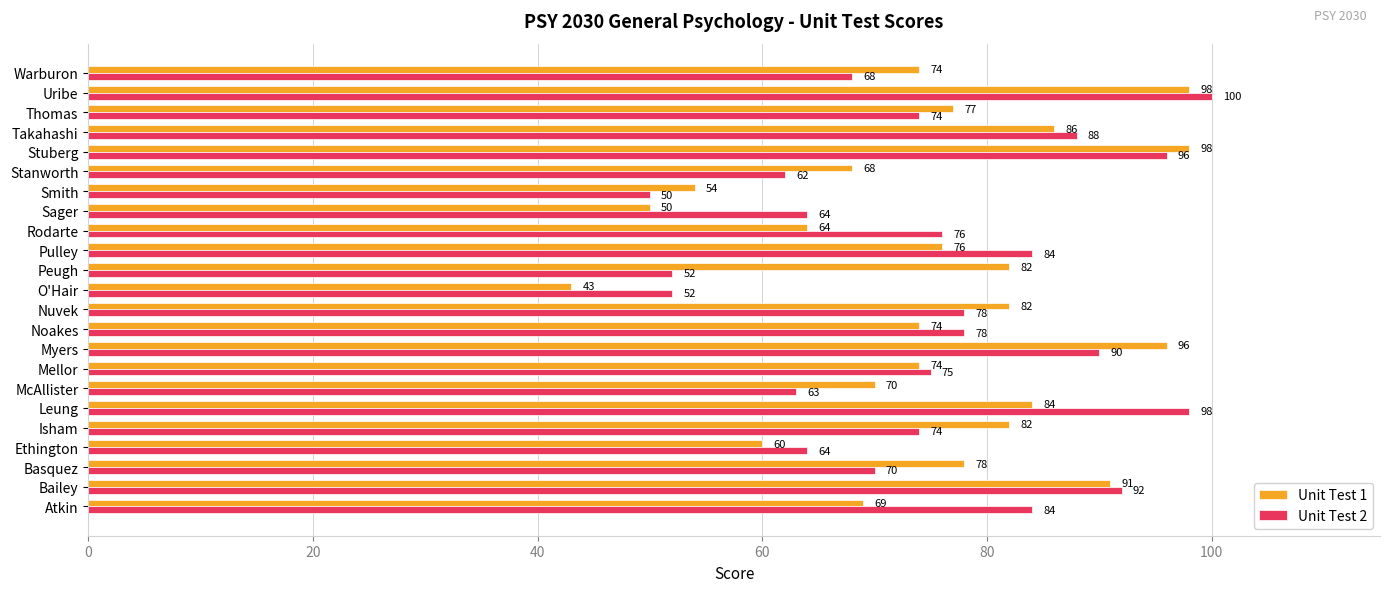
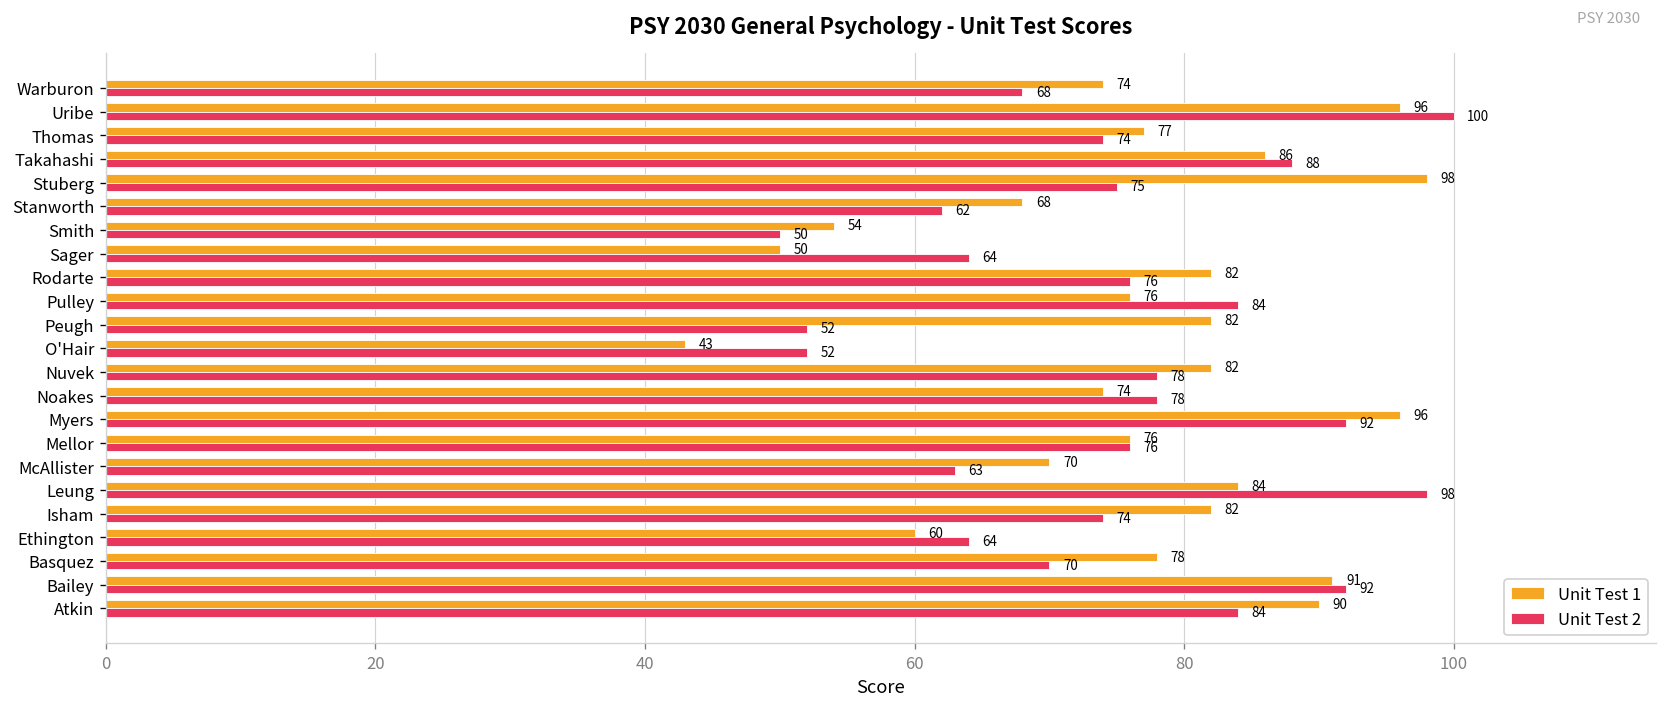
  {
    "Unit Test 1": {
      "Warburon": 74,
-     "Uribe": 98,
+     "Uribe": 96,
      "Thomas": 77,
      "Takahashi": 86,
      "Stuberg": 98,
      "Stanworth": 68,
      "Smith": 54,
      "Sager": 50,
-     "Rodarte": 64,
+     "Rodarte": 82,
      "Pulley": 76,
      "Peugh": 82,
      "O'Hair": 43,
      "Nuvek": 82,
      "Noakes": 74,
      "Myers": 96,
-     "Mellor": 74,
+     "Mellor": 76,
      "McAllister": 70,
      "Leung": 84,
      "Isham": 82,
      "Ethington": 60,
      "Basquez": 78,
      "Bailey": 91,
-     "Atkin": 69
+     "Atkin": 90
    },
    "Unit Test 2": {
      "Warburon": 68,
      "Uribe": 100,
      "Thomas": 74,
      "Takahashi": 88,
-     "Stuberg": 96,
+     "Stuberg": 75,
      "Stanworth": 62,
      "Smith": 50,
      "Sager": 64,
      "Rodarte": 76,
      "Pulley": 84,
      "Peugh": 52,
      "O'Hair": 52,
      "Nuvek": 78,
      "Noakes": 78,
-     "Myers": 90,
-     "Mellor": 75,
+     "Myers": 92,
+     "Mellor": 76,
      "McAllister": 63,
      "Leung": 98,
      "Isham": 74,
      "Ethington": 64,
      "Basquez": 70,
      "Bailey": 92,
      "Atkin": 84
    }
  }
